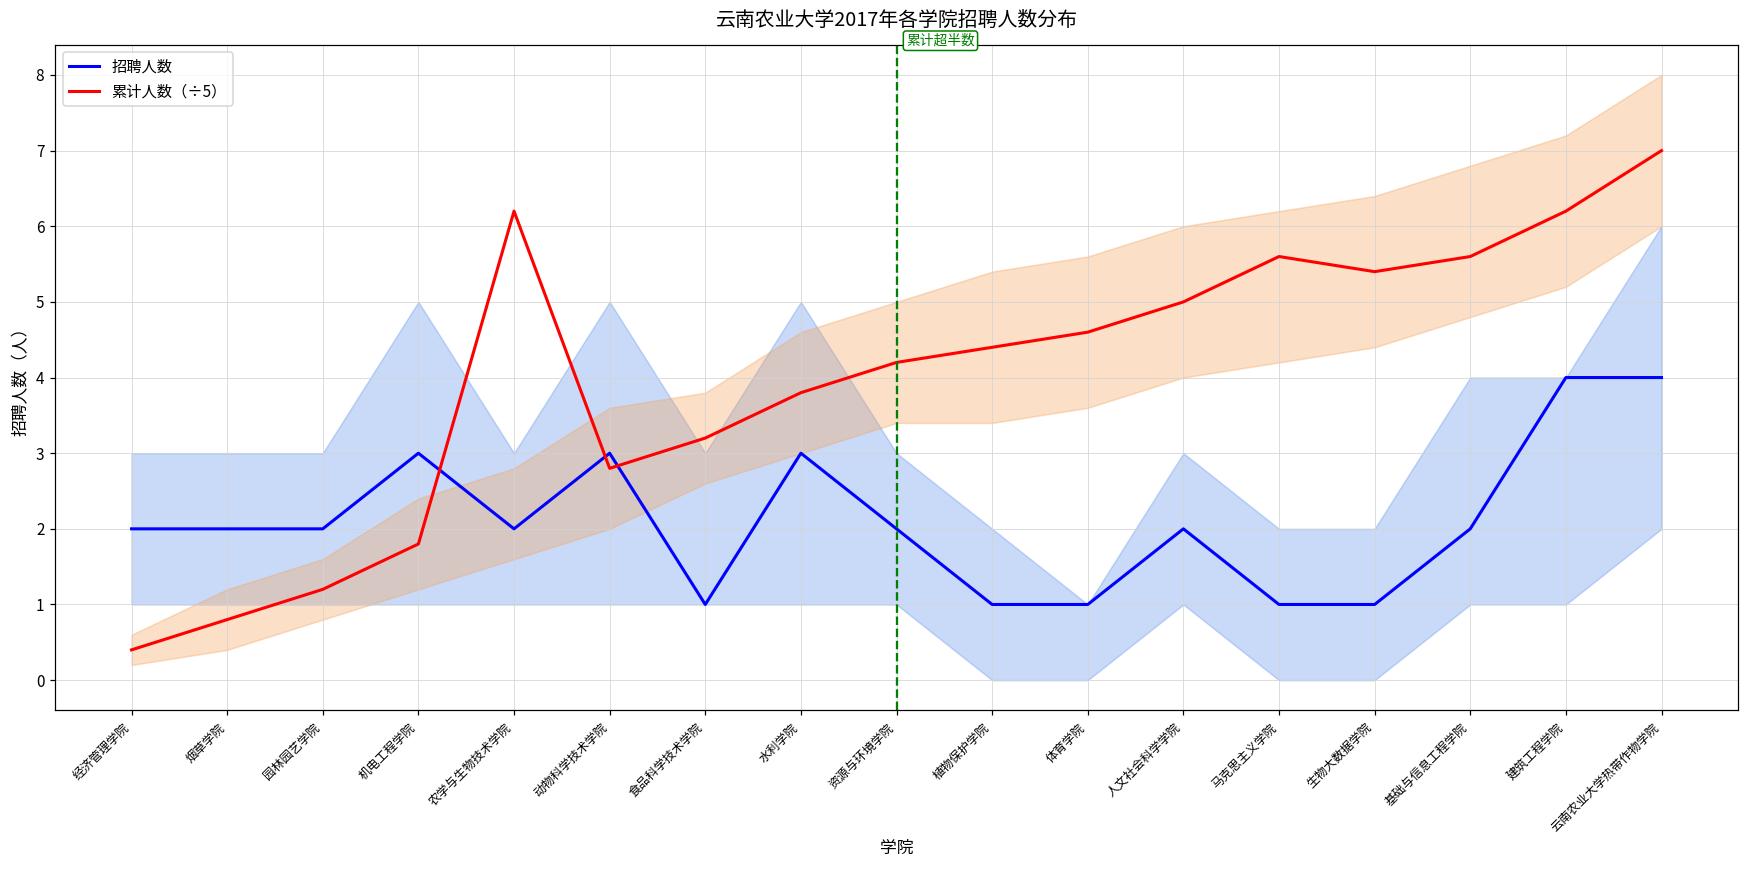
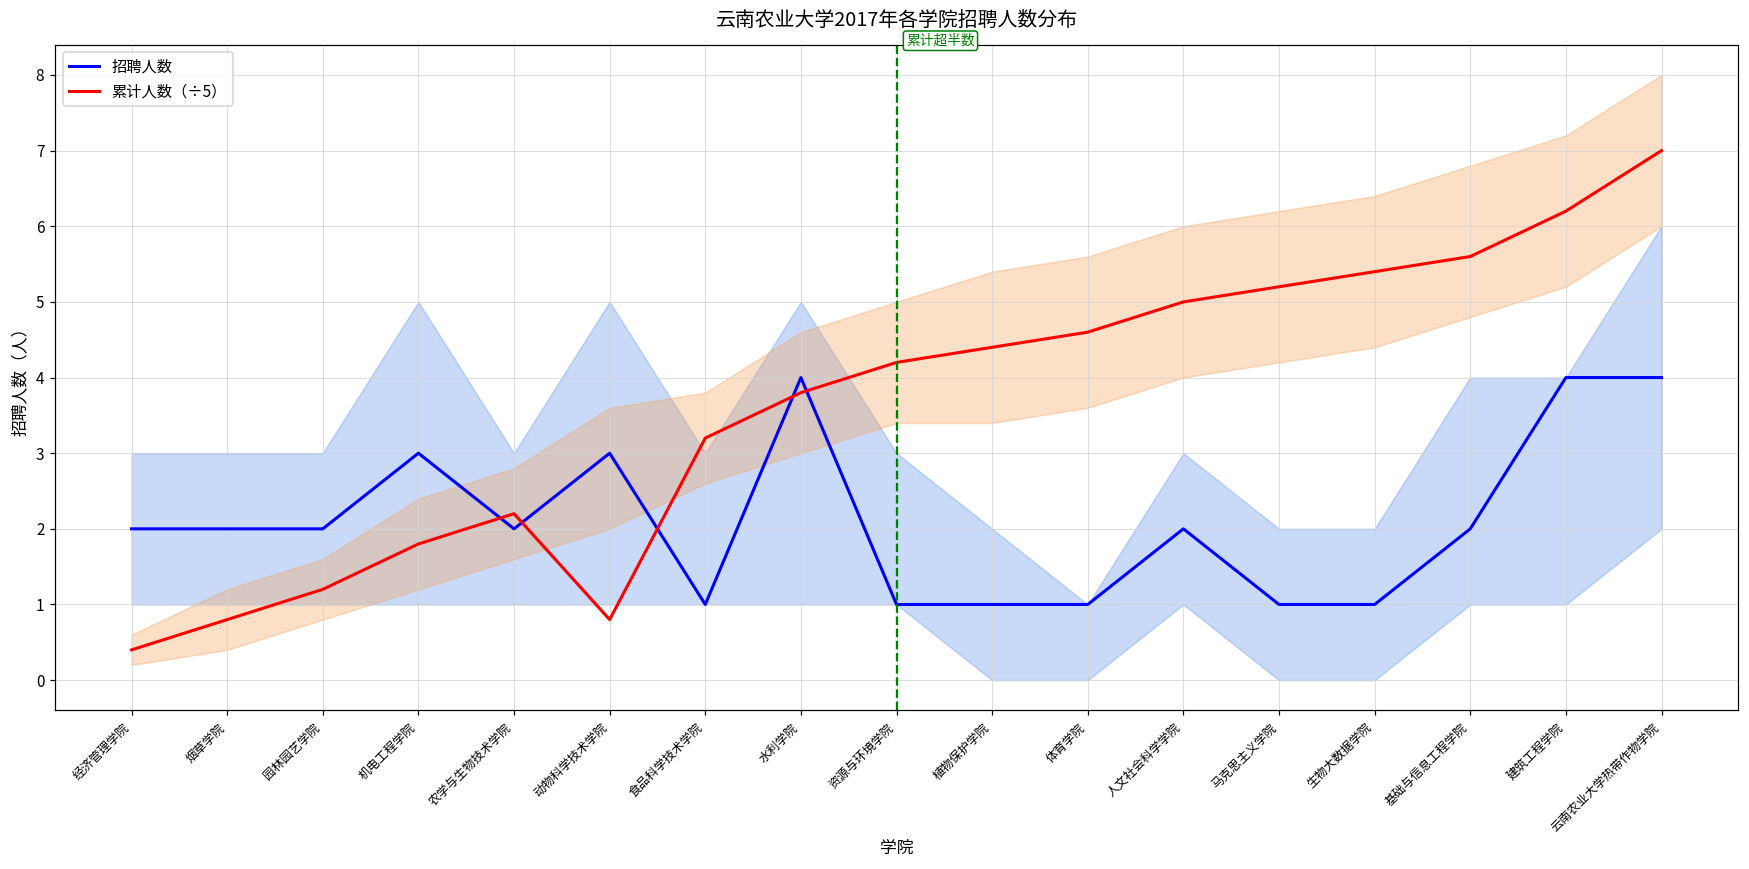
  {
    "招聘人数": {
      "经济管理学院": 2,
      "烟草学院": 2,
      "园林园艺学院": 2,
      "机电工程学院": 3,
      "农学与生物技术学院": 2,
      "动物科学技术学院": 3,
      "食品科学技术学院": 1,
-     "水利学院": 3,
-     "资源与环境学院": 2,
+     "水利学院": 4,
+     "资源与环境学院": 1,
      "植物保护学院": 1,
      "人文社会科学学院": 2,
      "马克思主义学院": 1,
      "生物大数据学院": 1,
      "基础与信息工程学院": 2,
      "云南农业大学热带作物学院": 4
    },
    "累计人数（÷5）": {
      "经济管理学院": 0.4,
      "烟草学院": 0.8,
      "园林园艺学院": 1.2,
      "机电工程学院": 1.8,
-     "农学与生物技术学院": 6.2,
-     "动物科学技术学院": 2.8,
+     "农学与生物技术学院": 2.2,
+     "动物科学技术学院": 0.8,
      "食品科学技术学院": 3.2,
      "水利学院": 3.8,
      "资源与环境学院": 4.2,
      "植物保护学院": 4.4,
      "体育学院": 4.6,
      "人文社会科学学院": 5.0,
-     "马克思主义学院": 5.6,
+     "马克思主义学院": 5.2,
      "生物大数据学院": 5.4,
      "基础与信息工程学院": 5.6,
      "建筑工程学院": 6.2,
      "云南农业大学热带作物学院": 7.0
    }
  }
